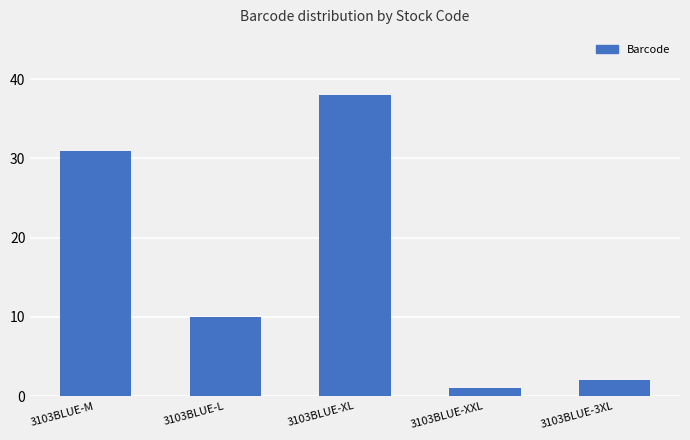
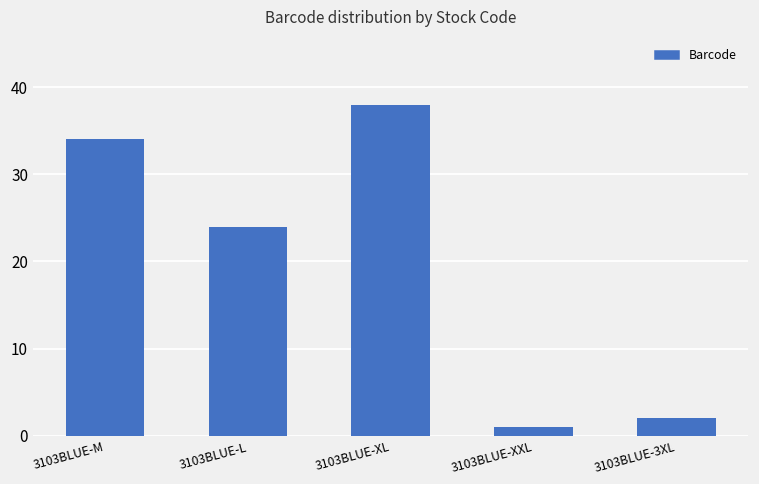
  {
-   "3103BLUE-M": 31,
-   "3103BLUE-L": 10,
+   "3103BLUE-M": 34,
+   "3103BLUE-L": 24,
    "3103BLUE-XL": 38,
    "3103BLUE-XXL": 1,
    "3103BLUE-3XL": 2
  }
